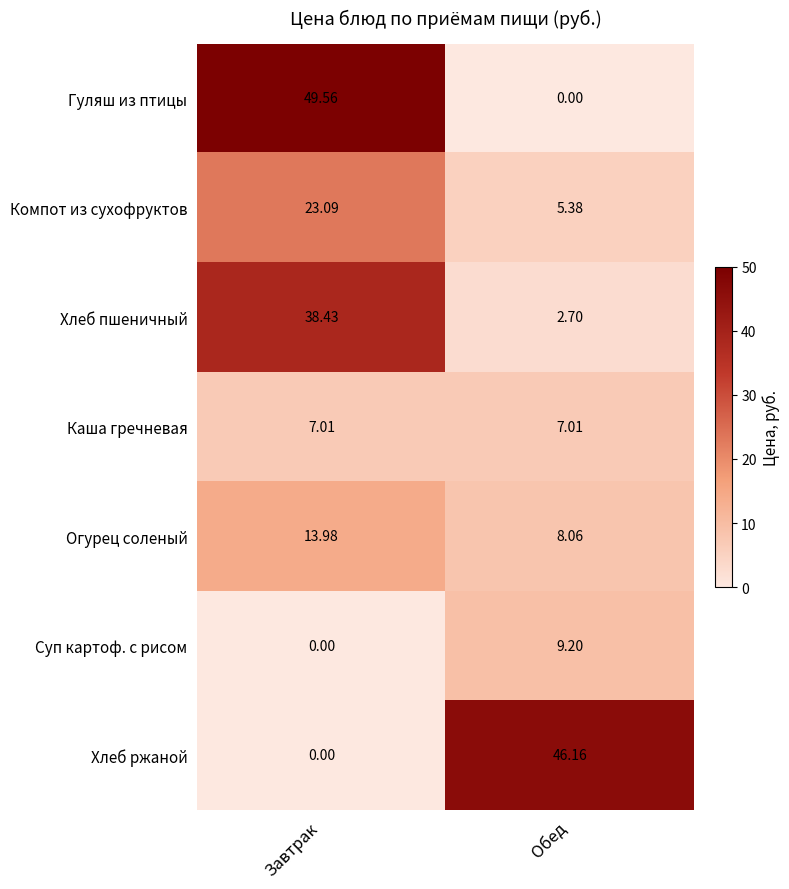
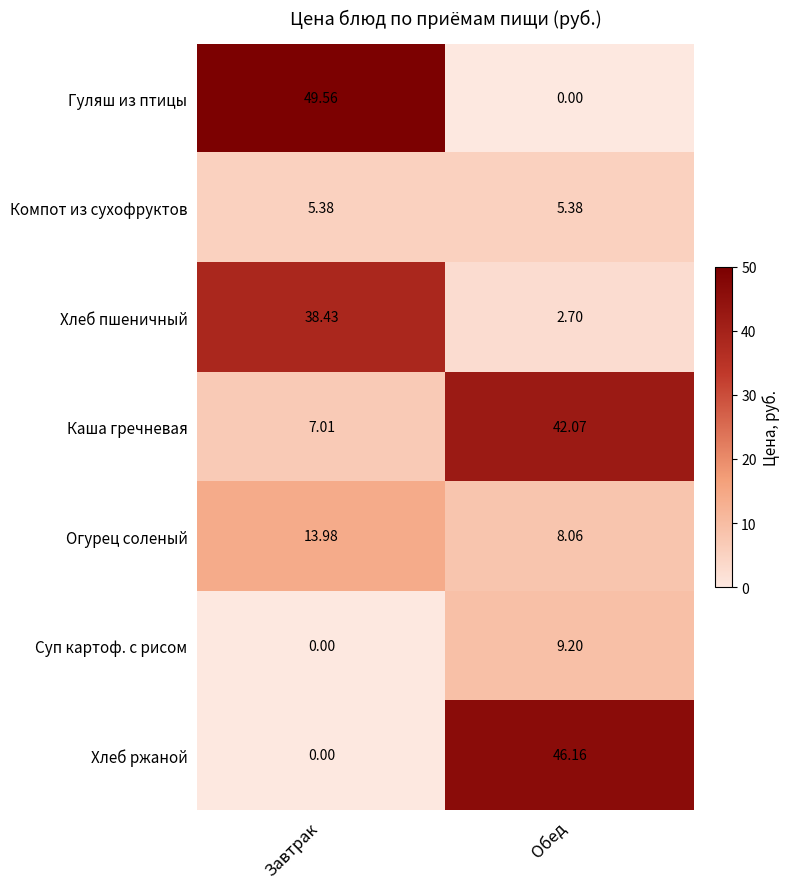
  {
    "Гуляш из птицы": {
      "Завтрак": 49.56,
      "Обед": 0.00
    },
    "Компот из сухофруктов": {
-     "Завтрак": 23.09,
+     "Завтрак": 5.38,
      "Обед": 5.38
    },
    "Хлеб пшеничный": {
      "Завтрак": 38.43,
      "Обед": 2.70
    },
    "Каша гречневая": {
      "Завтрак": 7.01,
-     "Обед": 7.01
+     "Обед": 42.07
    },
    "Огурец соленый": {
      "Завтрак": 13.98,
      "Обед": 8.06
    },
    "Суп картоф. с рисом": {
      "Завтрак": 0.00,
      "Обед": 9.20
    },
    "Хлеб ржаной": {
      "Завтрак": 0.00,
      "Обед": 46.16
    }
  }
